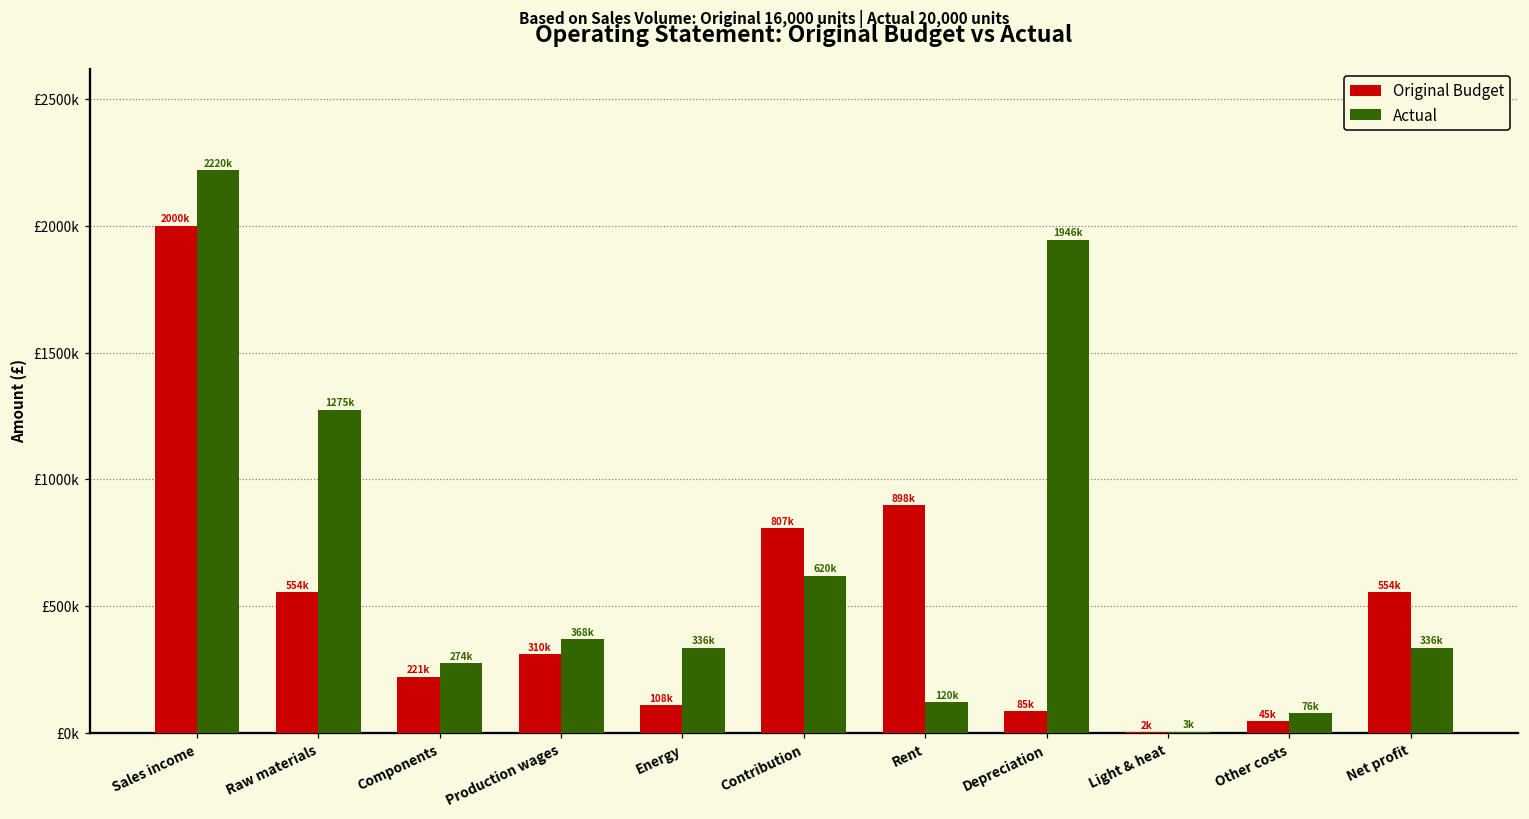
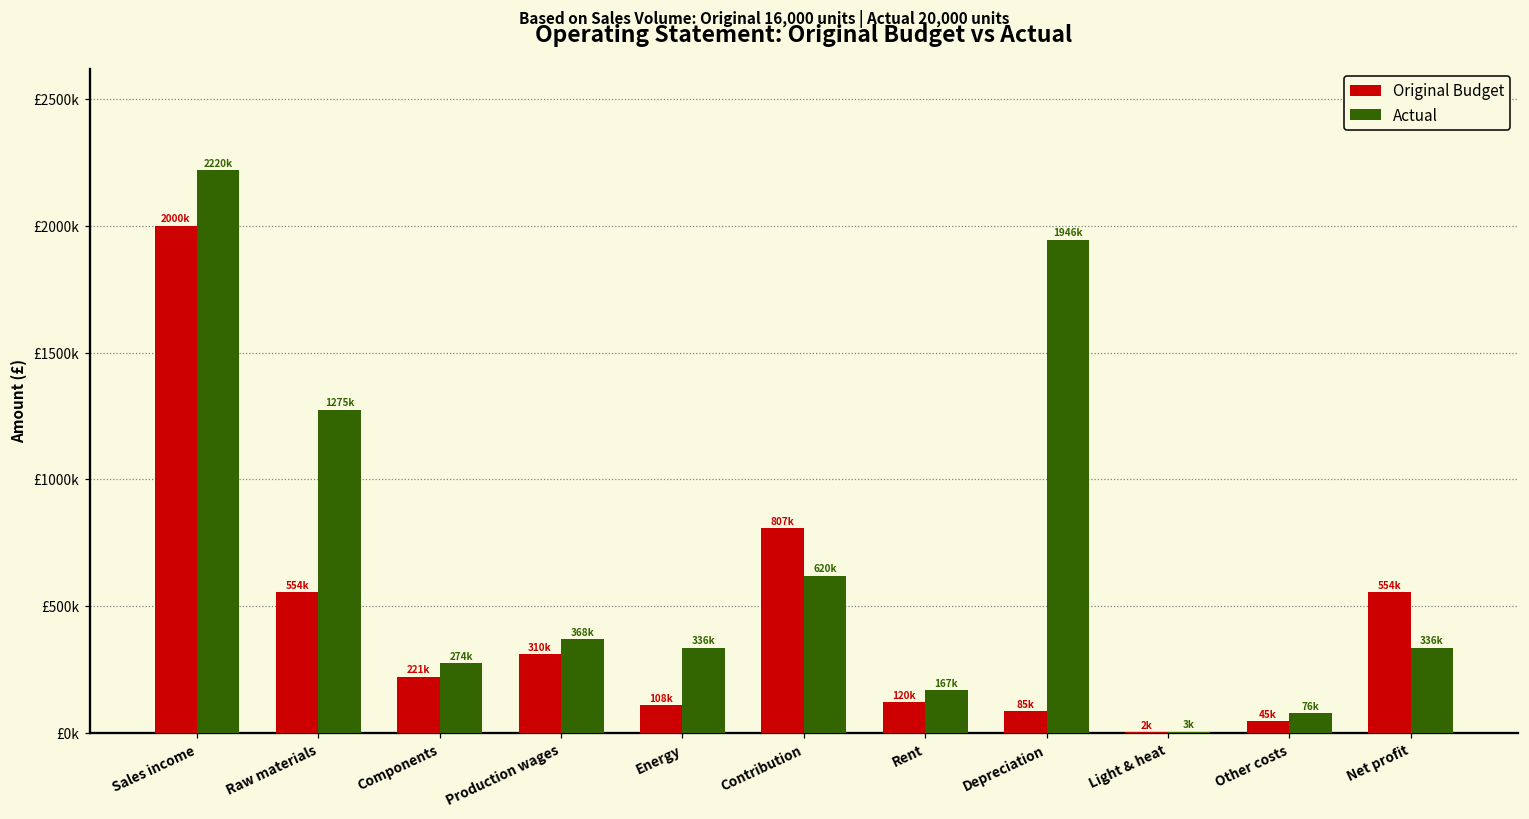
  {
    "Original Budget": {
      "Sales income": "2000k",
      "Raw materials": "554k",
      "Components": "221k",
      "Production wages": "310k",
      "Energy": "108k",
      "Contribution": "807k",
-     "Rent": "898k",
+     "Rent": "120k",
      "Depreciation": "85k",
      "Light & heat": "2k",
      "Other costs": "45k",
      "Net profit": "554k"
    },
    "Actual": {
      "Sales income": "2220k",
      "Raw materials": "1275k",
      "Components": "274k",
      "Production wages": "368k",
      "Energy": "336k",
      "Contribution": "620k",
-     "Rent": "120k",
+     "Rent": "167k",
      "Depreciation": "1946k",
      "Light & heat": "3k",
      "Other costs": "76k",
      "Net profit": "336k"
    }
  }
